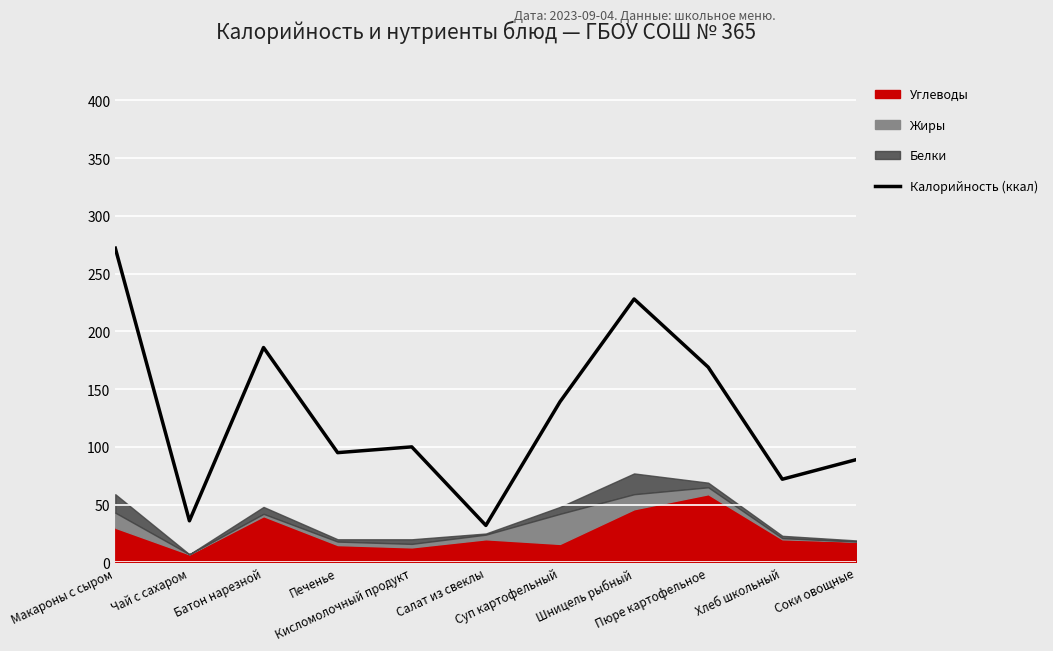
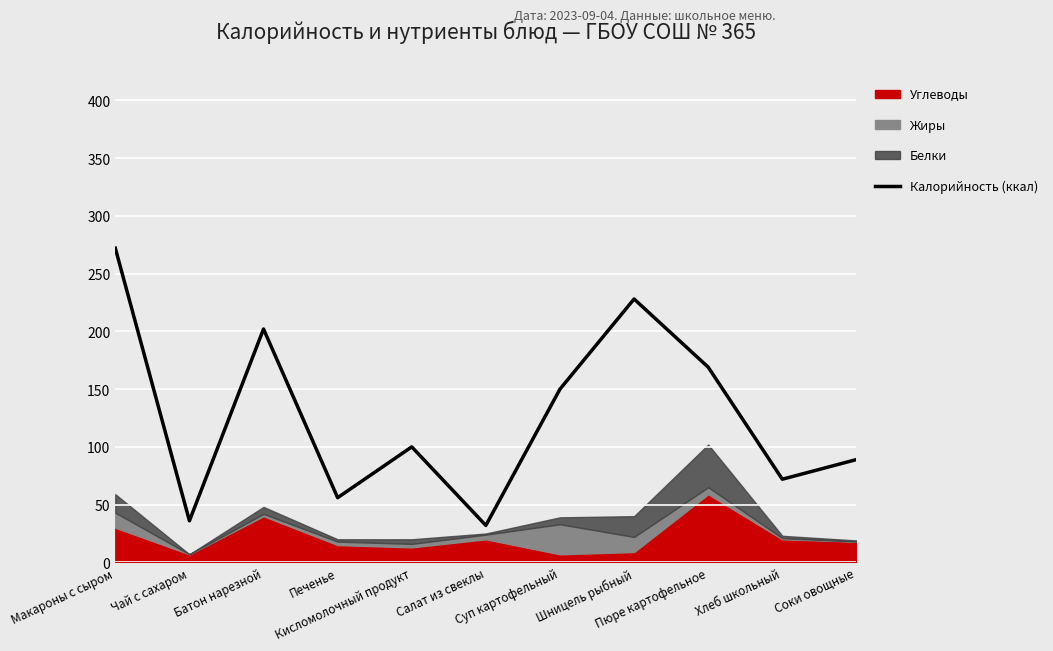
  {
    "Калорийность (ккал)": {
      "Макароны с сыром": 272,
      "Чай с сахаром": 36,
-     "Батон нарезной": 186,
-     "Печенье": 95,
+     "Батон нарезной": 202,
+     "Печенье": 56,
      "Кисломолочный продукт": 100,
      "Салат из свеклы": 32,
-     "Суп картофельный": 139,
+     "Суп картофельный": 150,
      "Шницель рыбный": 228,
      "Пюре картофельное": 169,
      "Хлеб школьный": 72,
      "Соки овощные": 89
    },
    "Углеводы": {
-     "Суп картофельный": 16,
-     "Шницель рыбный": 46
+     "Суп картофельный": 7,
+     "Шницель рыбный": 9
    },
    "Жиры": {
      "Макароны с сыром": 13,
      "Кисломолочный продукт": 3,
      "Суп картофельный": 26,
      "Шницель рыбный": 13,
      "Пюре картофельное": 6
    },
    "Белки": {
      "Макароны с сыром": 16,
      "Батон нарезной": 6,
      "Кисломолочный продукт": 4,
      "Суп картофельный": 6,
      "Шницель рыбный": 18,
-     "Пюре картофельное": 4
+     "Пюре картофельное": 37
    }
  }
